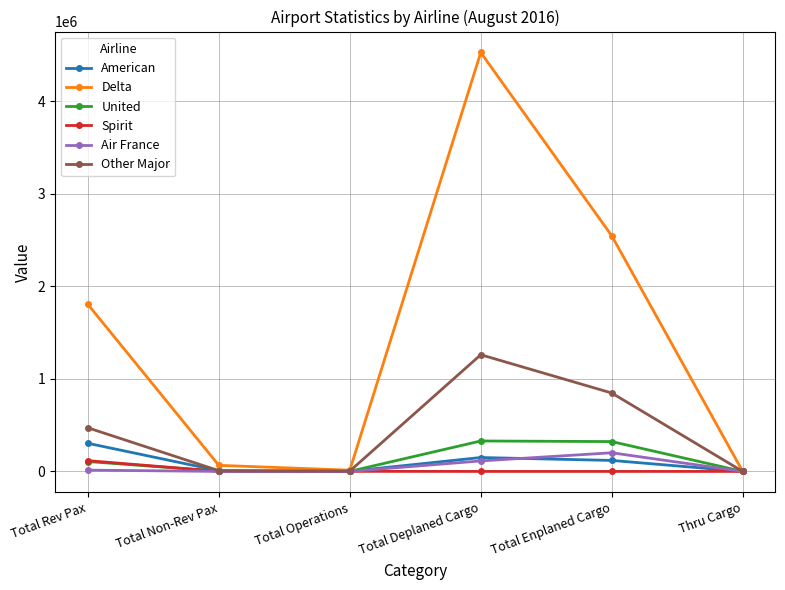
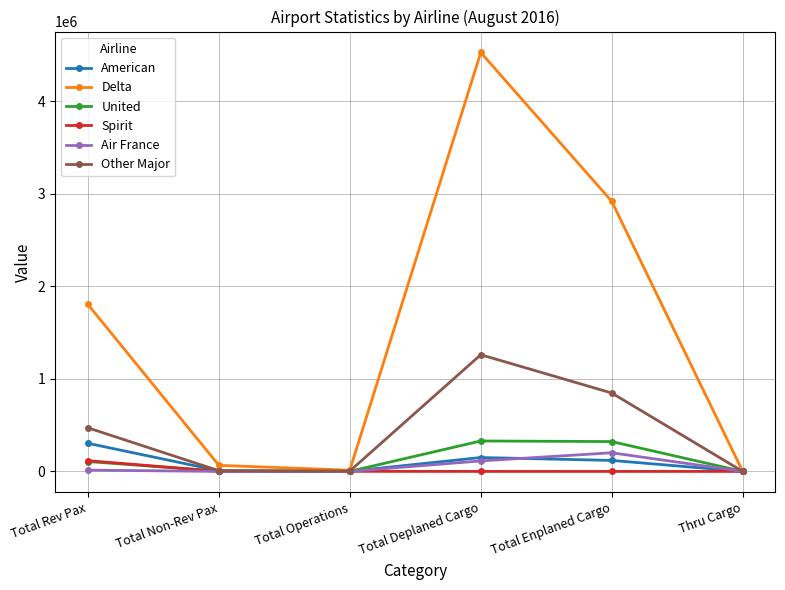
  {
    "American": {
      "Total Rev Pax": 300000,
      "Total Deplaned Cargo": 200000,
      "Total Enplaned Cargo": 100000
    },
    "Delta": {
      "Total Rev Pax": 1800000,
      "Total Non-Rev Pax": 100000,
      "Total Deplaned Cargo": 4500000,
-     "Total Enplaned Cargo": 2500000
+     "Total Enplaned Cargo": 2900000
    },
    "United": {
      "Total Deplaned Cargo": 300000,
      "Total Enplaned Cargo": 300000
    },
    "Spirit": {
      "Total Deplaned Cargo": 0,
      "Total Enplaned Cargo": 0
    },
    "Air France": {
      "Total Rev Pax": 0,
      "Total Deplaned Cargo": 100000,
      "Total Enplaned Cargo": 200000
    },
    "Other Major": {
      "Total Rev Pax": 500000,
      "Total Deplaned Cargo": 1300000,
      "Total Enplaned Cargo": 800000
    }
  }
